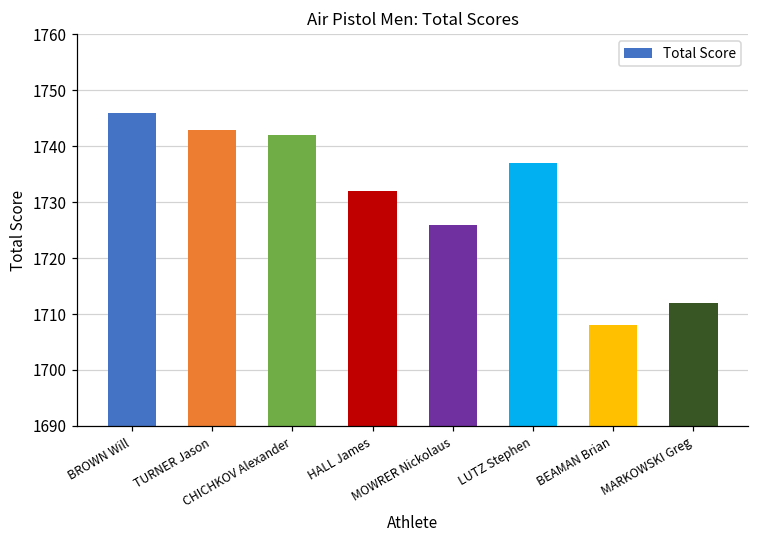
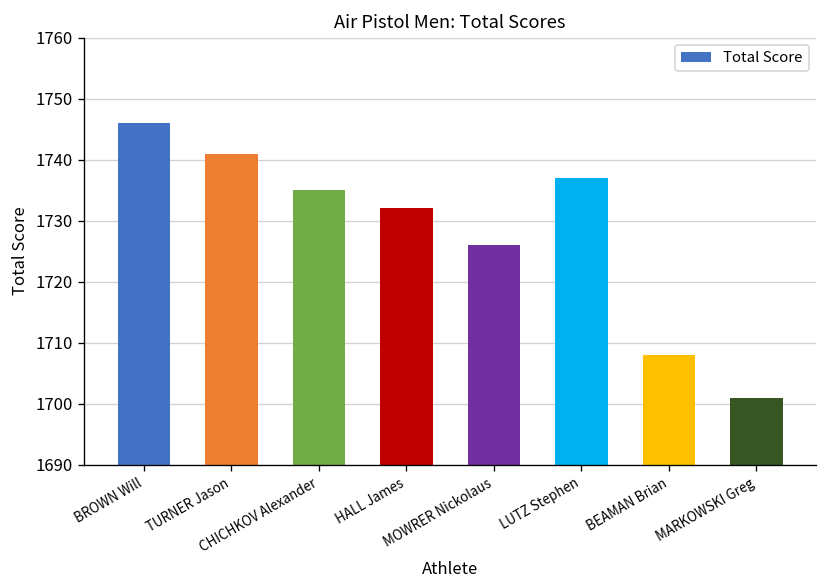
  {
    "BROWN Will": 1746,
-   "TURNER Jason": 1743,
-   "CHICHKOV Alexander": 1742,
+   "TURNER Jason": 1741,
+   "CHICHKOV Alexander": 1735,
    "HALL James": 1732,
    "MOWRER Nickolaus": 1726,
    "LUTZ Stephen": 1737,
    "BEAMAN Brian": 1708,
-   "MARKOWSKI Greg": 1712
+   "MARKOWSKI Greg": 1701
  }
